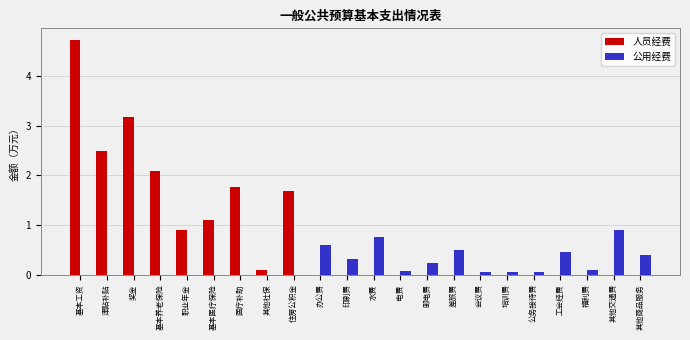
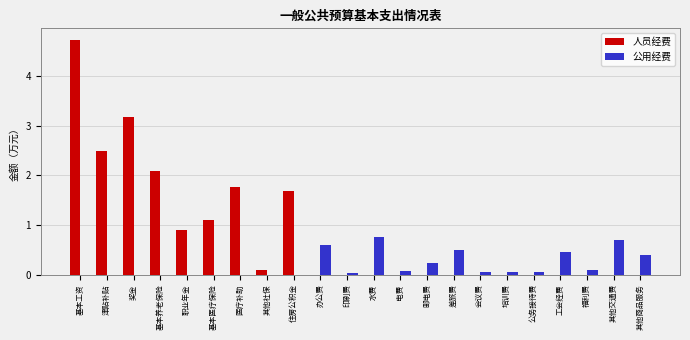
  {
    "人员经费": {
      "基本工资": 4.7,
      "津贴补贴": 2.5,
      "奖金": 3.2,
      "基本养老保险": 2.1,
      "职业年金": 0.9,
      "基本医疗保险": 1.1,
      "医疗补助": 1.8,
      "其他社保": 0.1,
      "住房公积金": 1.7,
      "办公费": 0.0,
      "印刷费": 0.0,
      "水费": 0.0,
      "电费": 0.0,
      "邮电费": 0.0,
      "差旅费": 0.0,
      "会议费": 0.0,
      "培训费": 0.0,
      "公务接待费": 0.0,
      "工会经费": 0.0,
      "福利费": 0.0,
      "其他交通费": 0.0,
      "其他商品服务": 0.0
    },
    "公用经费": {
      "基本工资": 0.0,
      "津贴补贴": 0.0,
      "奖金": 0.0,
      "基本养老保险": 0.0,
      "职业年金": 0.0,
      "基本医疗保险": 0.0,
      "医疗补助": 0.0,
      "其他社保": 0.0,
      "住房公积金": 0.0,
      "办公费": 0.6,
-     "印刷费": 0.3,
+     "印刷费": 0.0,
      "水费": 0.8,
      "电费": 0.1,
      "邮电费": 0.2,
      "差旅费": 0.5,
      "会议费": 0.1,
      "工会经费": 0.5,
      "福利费": 0.1,
-     "其他交通费": 0.9,
+     "其他交通费": 0.7,
      "其他商品服务": 0.4
    }
  }
